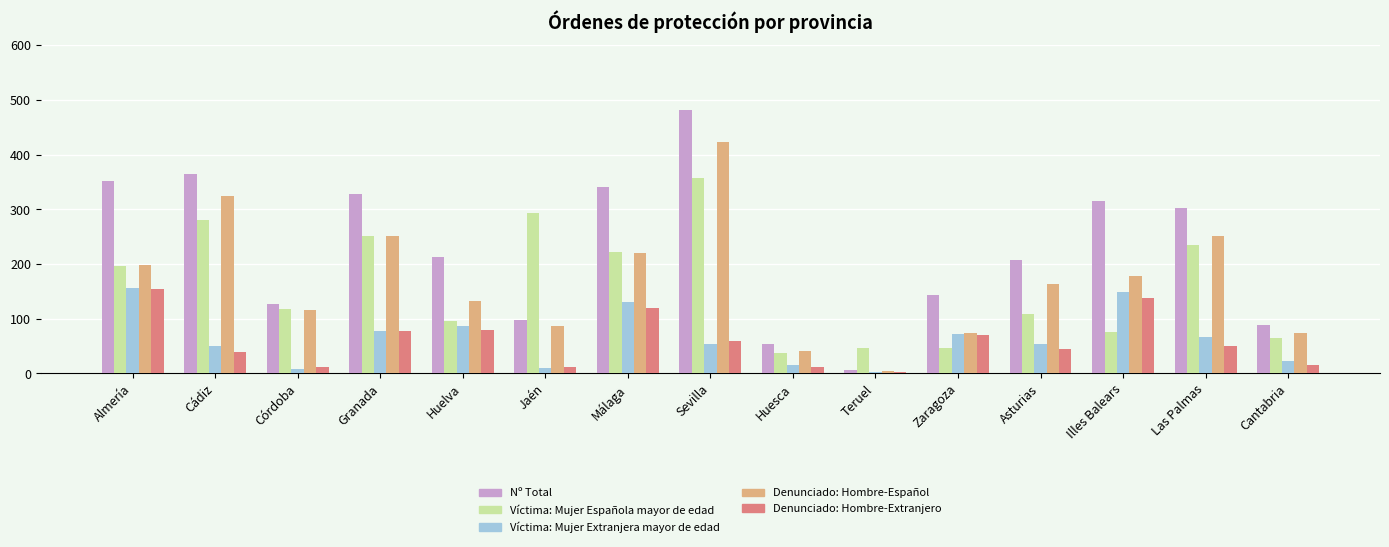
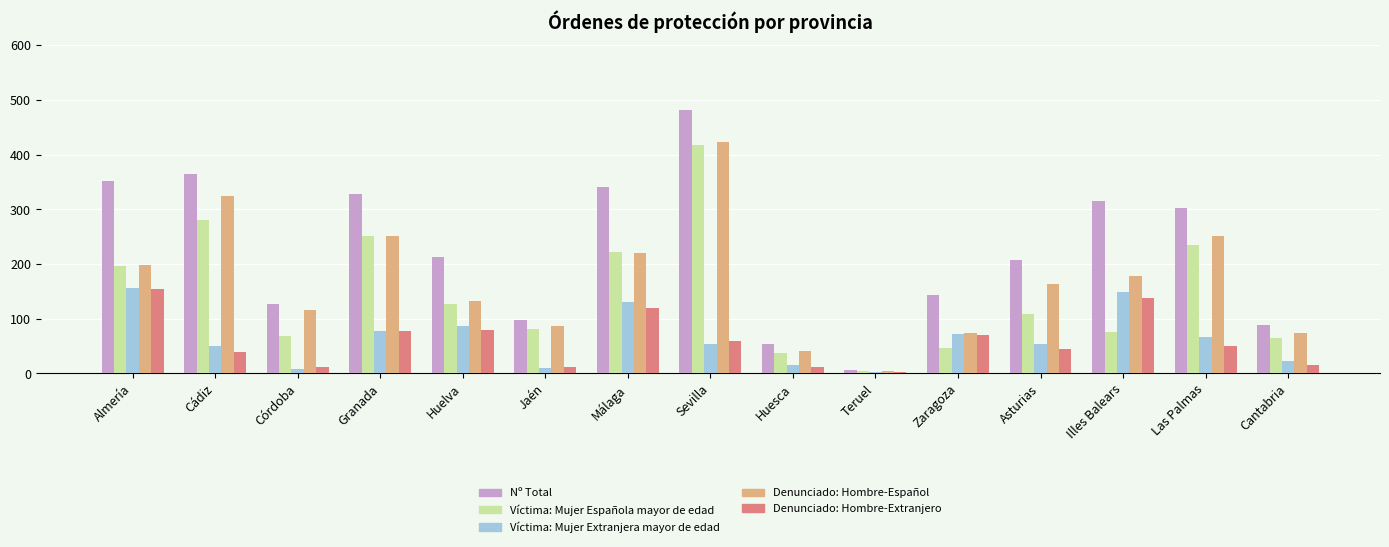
  {
    "Víctima: Mujer Española mayor de edad": {
      "Almería": 200,
      "Cádiz": 280,
-     "Córdoba": 120,
+     "Córdoba": 70,
      "Granada": 250,
-     "Huelva": 100,
-     "Jaén": 290,
+     "Huelva": 130,
+     "Jaén": 80,
      "Málaga": 220,
-     "Sevilla": 360,
+     "Sevilla": 420,
      "Huesca": 40,
-     "Teruel": 50,
+     "Teruel": 10,
      "Zaragoza": 50,
      "Asturias": 110,
      "Illes Balears": 80,
      "Las Palmas": 240,
      "Cantabria": 70
    }
  }
